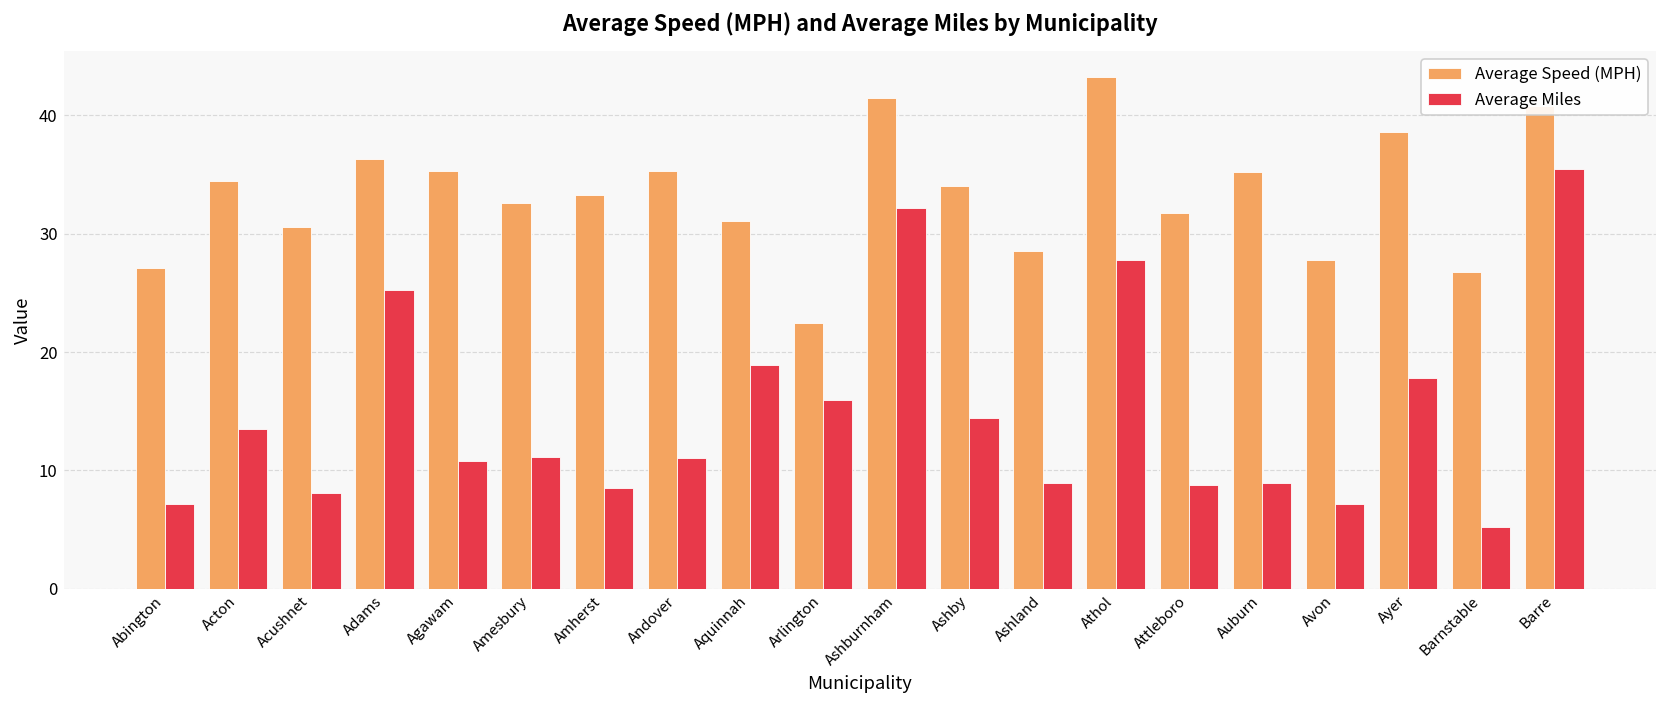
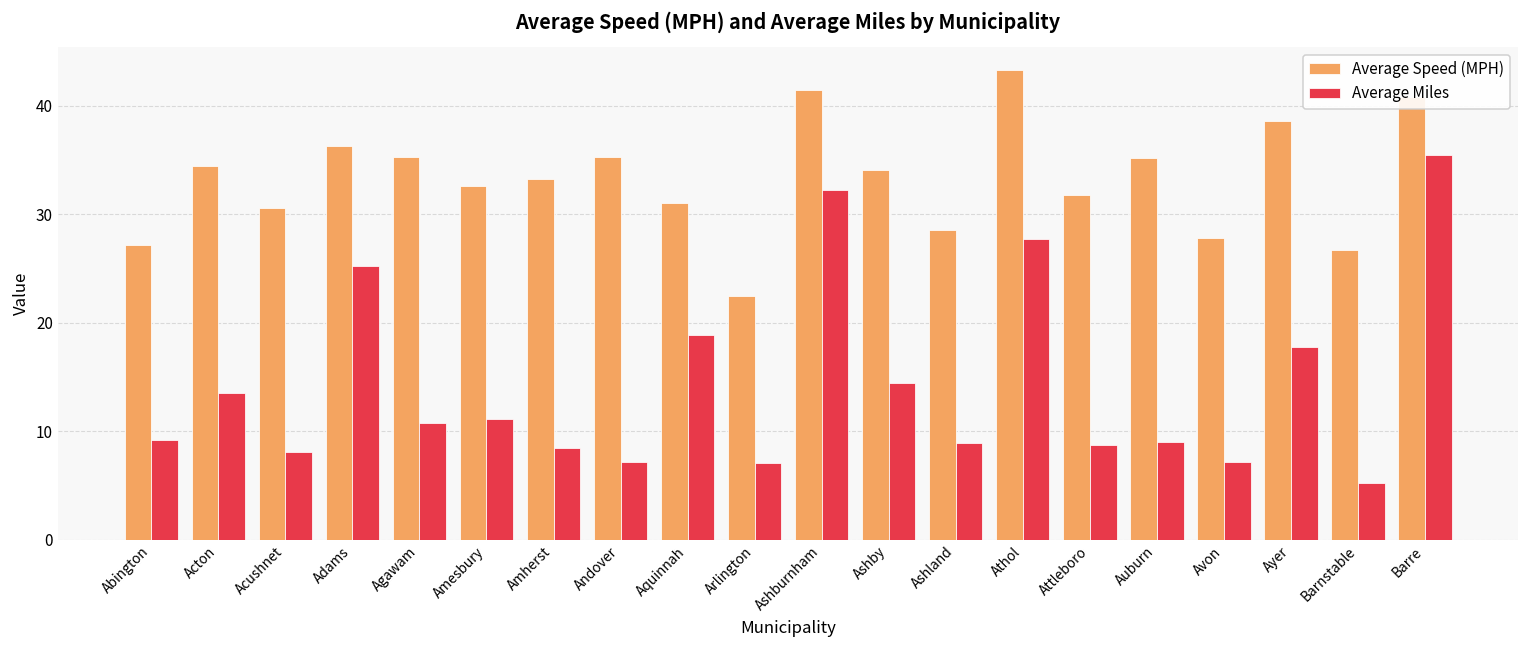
  {
    "Average Speed (MPH)": {
      "Abington": 27,
      "Acton": 34,
      "Acushnet": 31,
      "Adams": 36,
      "Agawam": 35,
      "Amesbury": 33,
      "Amherst": 33,
      "Andover": 35,
      "Aquinnah": 31,
      "Arlington": 22,
      "Ashburnham": 41,
      "Ashby": 34,
      "Ashland": 29,
      "Athol": 43,
      "Attleboro": 32,
      "Auburn": 35,
      "Avon": 28,
      "Ayer": 39,
      "Barnstable": 27
    },
    "Average Miles": {
-     "Abington": 7,
+     "Abington": 9,
      "Acton": 14,
      "Acushnet": 8,
      "Adams": 25,
      "Agawam": 11,
      "Amesbury": 11,
      "Amherst": 8,
-     "Andover": 11,
+     "Andover": 7,
      "Aquinnah": 19,
-     "Arlington": 16,
+     "Arlington": 7,
      "Ashburnham": 32,
      "Ashby": 14,
      "Ashland": 9,
      "Athol": 28,
      "Attleboro": 9,
      "Auburn": 9,
      "Avon": 7,
      "Ayer": 18,
      "Barnstable": 5,
      "Barre": 35
    }
  }
